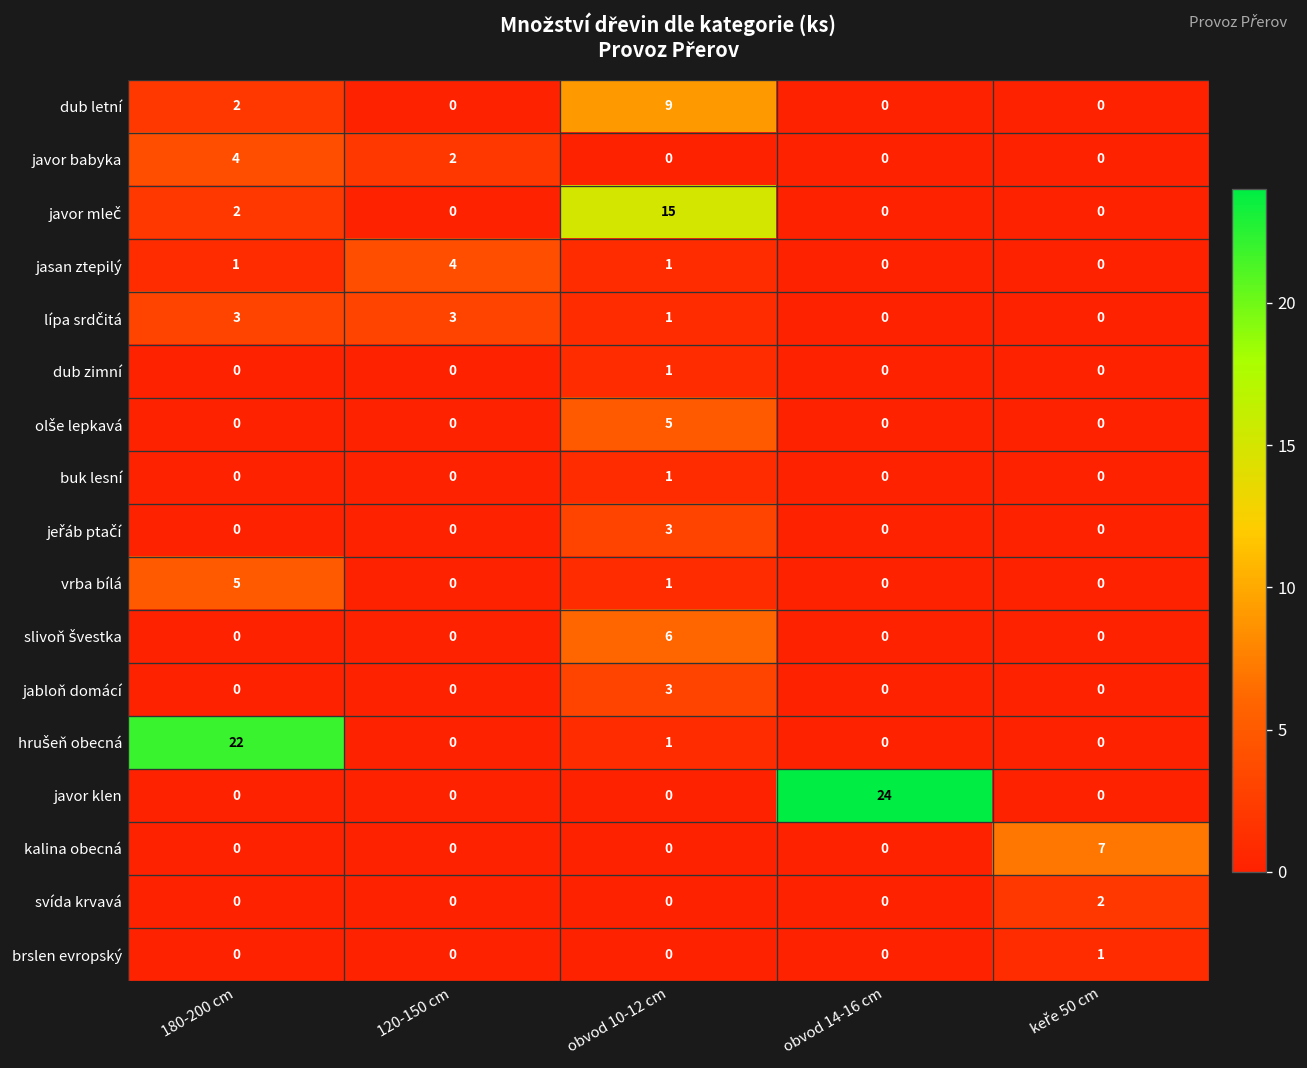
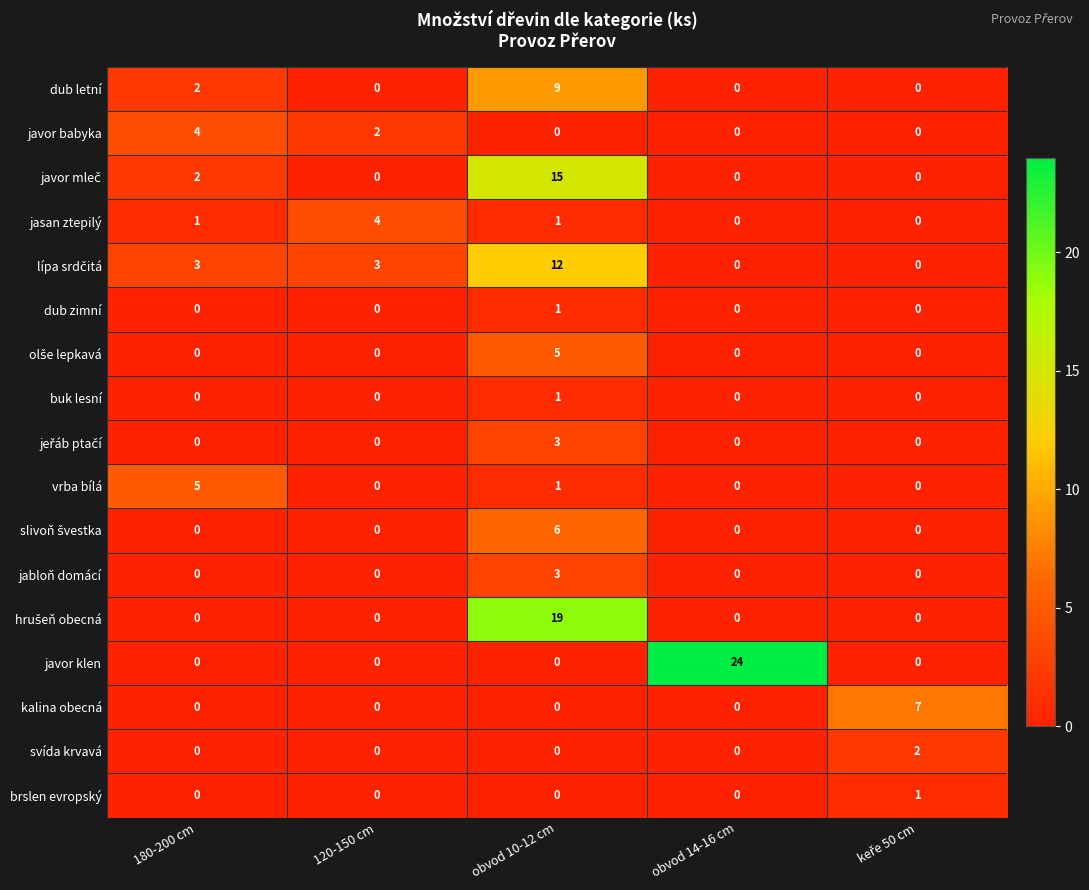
  {
    "dub letní": {
      "180-200 cm": 2,
      "120-150 cm": 0,
      "obvod 10-12 cm": 9,
      "obvod 14-16 cm": 0,
      "keře 50 cm": 0
    },
    "javor babyka": {
      "180-200 cm": 4,
      "120-150 cm": 2,
      "obvod 10-12 cm": 0,
      "obvod 14-16 cm": 0,
      "keře 50 cm": 0
    },
    "javor mleč": {
      "180-200 cm": 2,
      "120-150 cm": 0,
      "obvod 10-12 cm": 15,
      "obvod 14-16 cm": 0,
      "keře 50 cm": 0
    },
    "jasan ztepilý": {
      "180-200 cm": 1,
      "120-150 cm": 4,
      "obvod 10-12 cm": 1,
      "obvod 14-16 cm": 0,
      "keře 50 cm": 0
    },
    "lípa srdčitá": {
      "180-200 cm": 3,
      "120-150 cm": 3,
-     "obvod 10-12 cm": 1,
+     "obvod 10-12 cm": 12,
      "obvod 14-16 cm": 0,
      "keře 50 cm": 0
    },
    "dub zimní": {
      "180-200 cm": 0,
      "120-150 cm": 0,
      "obvod 10-12 cm": 1,
      "obvod 14-16 cm": 0,
      "keře 50 cm": 0
    },
    "olše lepkavá": {
      "180-200 cm": 0,
      "120-150 cm": 0,
      "obvod 10-12 cm": 5,
      "obvod 14-16 cm": 0,
      "keře 50 cm": 0
    },
    "buk lesní": {
      "180-200 cm": 0,
      "120-150 cm": 0,
      "obvod 10-12 cm": 1,
      "obvod 14-16 cm": 0,
      "keře 50 cm": 0
    },
    "jeřáb ptačí": {
      "180-200 cm": 0,
      "120-150 cm": 0,
      "obvod 10-12 cm": 3,
      "obvod 14-16 cm": 0,
      "keře 50 cm": 0
    },
    "vrba bílá": {
      "180-200 cm": 5,
      "120-150 cm": 0,
      "obvod 10-12 cm": 1,
      "obvod 14-16 cm": 0,
      "keře 50 cm": 0
    },
    "slivoň švestka": {
      "180-200 cm": 0,
      "120-150 cm": 0,
      "obvod 10-12 cm": 6,
      "obvod 14-16 cm": 0,
      "keře 50 cm": 0
    },
    "jabloň domácí": {
      "180-200 cm": 0,
      "120-150 cm": 0,
      "obvod 10-12 cm": 3,
      "obvod 14-16 cm": 0,
      "keře 50 cm": 0
    },
    "hrušeň obecná": {
-     "180-200 cm": 22,
+     "180-200 cm": 0,
      "120-150 cm": 0,
-     "obvod 10-12 cm": 1,
+     "obvod 10-12 cm": 19,
      "obvod 14-16 cm": 0,
      "keře 50 cm": 0
    },
    "javor klen": {
      "180-200 cm": 0,
      "120-150 cm": 0,
      "obvod 10-12 cm": 0,
      "obvod 14-16 cm": 24,
      "keře 50 cm": 0
    },
    "kalina obecná": {
      "180-200 cm": 0,
      "120-150 cm": 0,
      "obvod 10-12 cm": 0,
      "obvod 14-16 cm": 0,
      "keře 50 cm": 7
    },
    "svída krvavá": {
      "180-200 cm": 0,
      "120-150 cm": 0,
      "obvod 10-12 cm": 0,
      "obvod 14-16 cm": 0,
      "keře 50 cm": 2
    },
    "brslen evropský": {
      "180-200 cm": 0,
      "120-150 cm": 0,
      "obvod 10-12 cm": 0,
      "obvod 14-16 cm": 0,
      "keře 50 cm": 1
    }
  }
